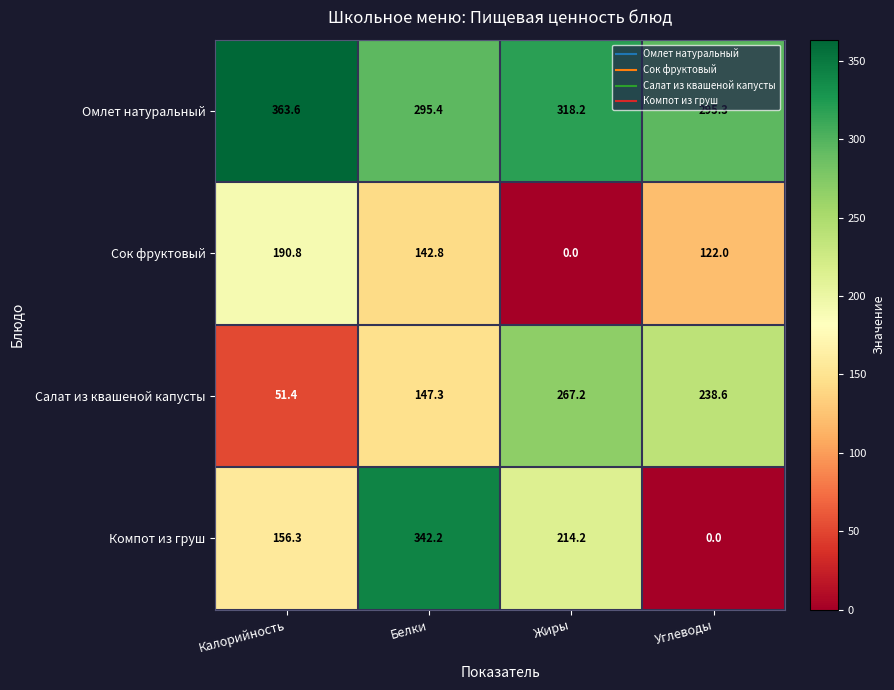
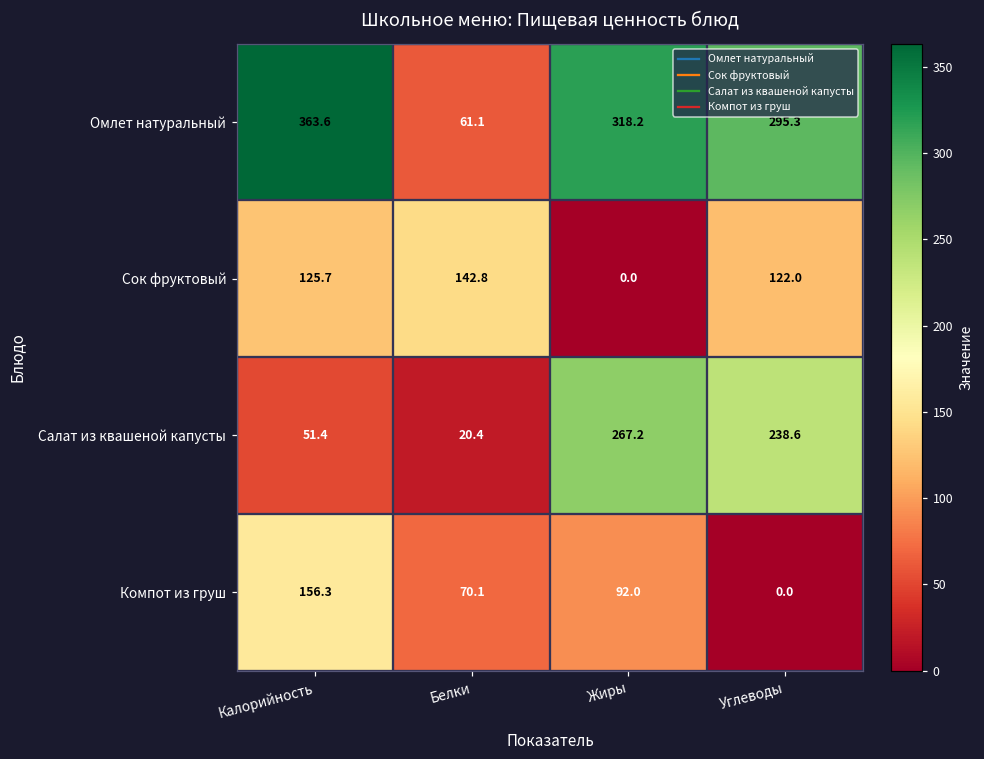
  {
    "Омлет натуральный": {
      "Калорийность": 363.6,
-     "Белки": 295.4,
+     "Белки": 61.1,
      "Жиры": 318.2
    },
    "Сок фруктовый": {
-     "Калорийность": 190.8,
+     "Калорийность": 125.7,
      "Белки": 142.8,
      "Жиры": 0.0,
      "Углеводы": 122.0
    },
    "Салат из квашеной капусты": {
      "Калорийность": 51.4,
-     "Белки": 147.3,
+     "Белки": 20.4,
      "Жиры": 267.2,
      "Углеводы": 238.6
    },
    "Компот из груш": {
      "Калорийность": 156.3,
-     "Белки": 342.2,
-     "Жиры": 214.2,
+     "Белки": 70.1,
+     "Жиры": 92.0,
      "Углеводы": 0.0
    }
  }
